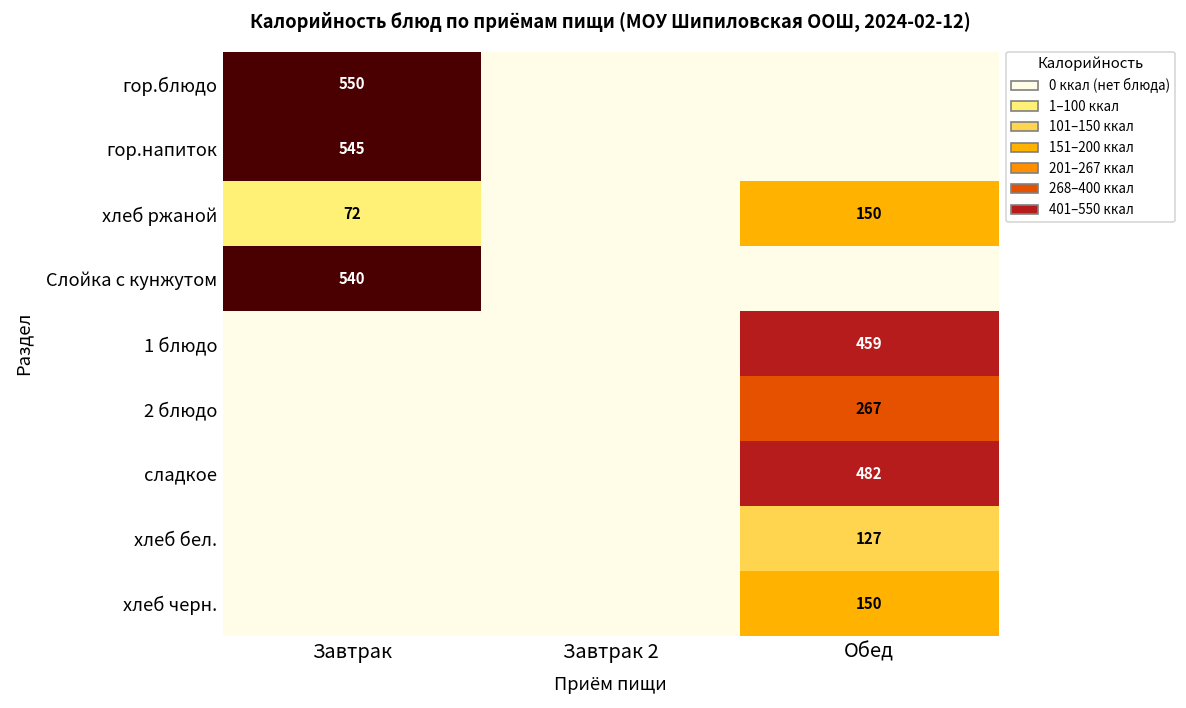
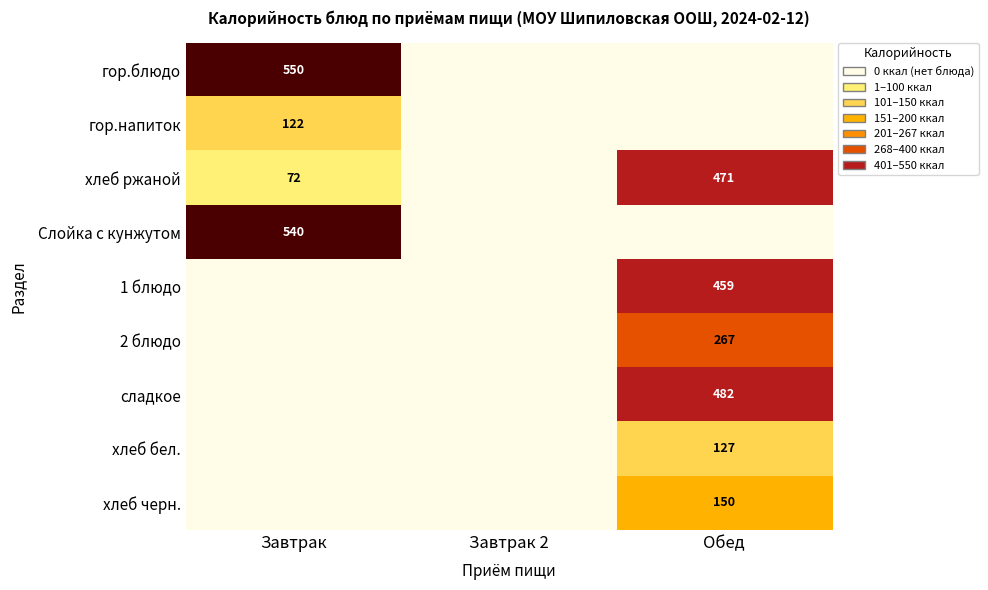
  {
    "гор.блюдо": {
      "Завтрак": 550
    },
    "гор.напиток": {
-     "Завтрак": 545
+     "Завтрак": 122
    },
    "хлеб ржаной": {
      "Завтрак": 72,
-     "Обед": 150
+     "Обед": 471
    },
    "Слойка с кунжутом": {
      "Завтрак": 540
    },
    "1 блюдо": {
      "Обед": 459
    },
    "2 блюдо": {
      "Обед": 267
    },
    "сладкое": {
      "Обед": 482
    },
    "хлеб бел.": {
      "Обед": 127
    },
    "хлеб черн.": {
      "Обед": 150
    }
  }
